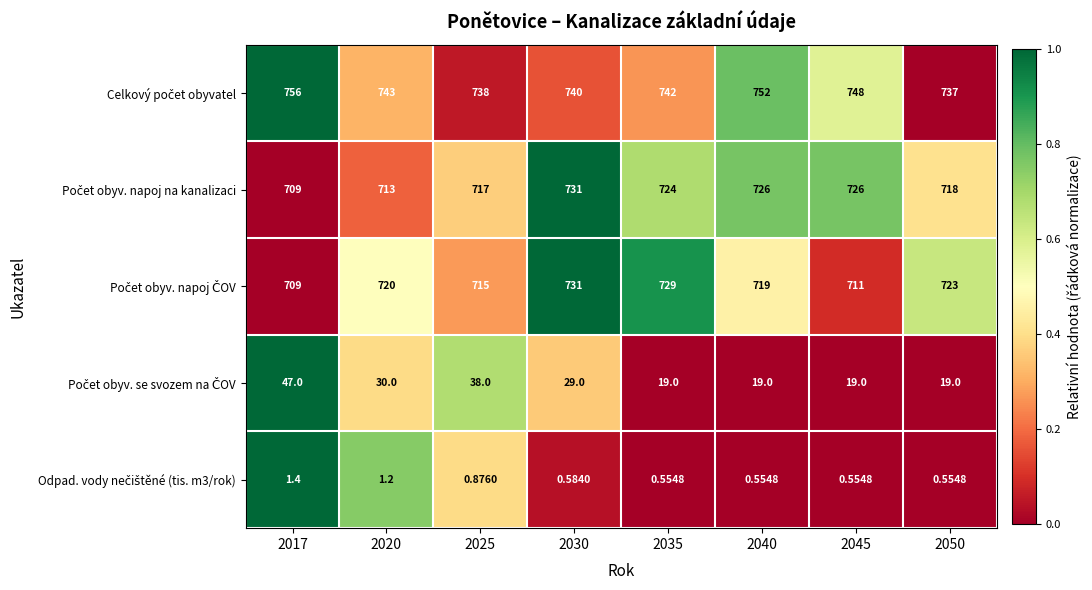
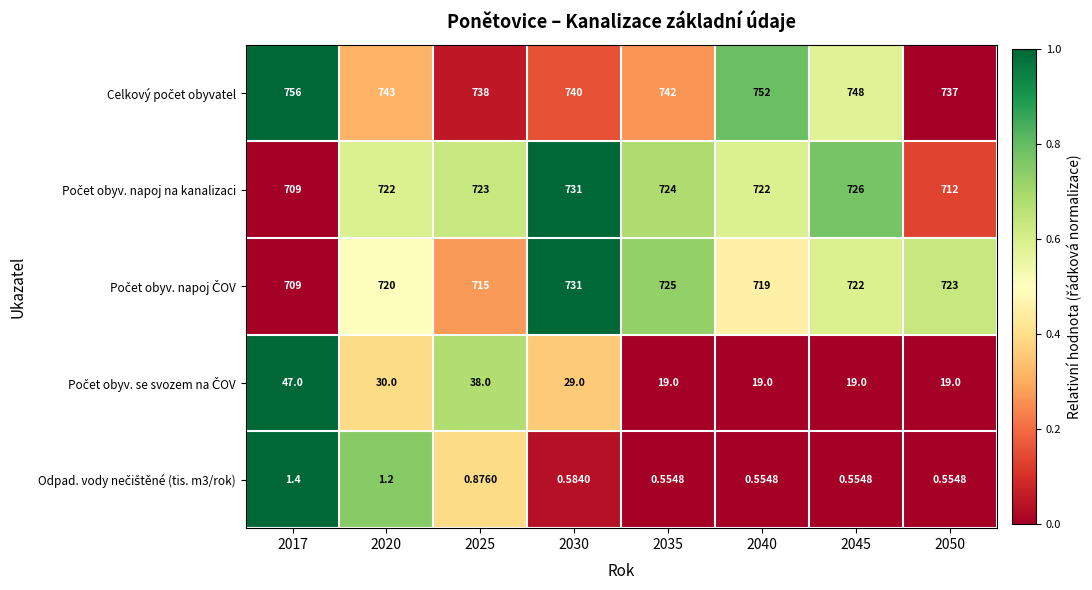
  {
    "Celkový počet obyvatel": {
      "2017": 756,
      "2020": 743,
      "2025": 738,
      "2030": 740,
      "2035": 742,
      "2040": 752,
      "2045": 748,
      "2050": 737
    },
    "Počet obyv. napoj na kanalizaci": {
      "2017": 709,
-     "2020": 713,
-     "2025": 717,
+     "2020": 722,
+     "2025": 723,
      "2030": 731,
      "2035": 724,
-     "2040": 726,
+     "2040": 722,
      "2045": 726,
-     "2050": 718
+     "2050": 712
    },
    "Počet obyv. napoj ČOV": {
      "2017": 709,
      "2020": 720,
      "2025": 715,
      "2030": 731,
-     "2035": 729,
+     "2035": 725,
      "2040": 719,
-     "2045": 711,
+     "2045": 722,
      "2050": 723
    },
    "Počet obyv. se svozem na ČOV": {
      "2017": 47.0,
      "2020": 30.0,
      "2025": 38.0,
      "2030": 29.0,
      "2035": 19.0,
      "2040": 19.0,
      "2045": 19.0,
      "2050": 19.0
    },
    "Odpad. vody nečištěné (tis. m3/rok)": {
      "2017": 1.4,
      "2020": 1.2,
      "2025": 0.8760,
      "2030": 0.5840,
      "2035": 0.5548,
      "2040": 0.5548,
      "2045": 0.5548,
      "2050": 0.5548
    }
  }
